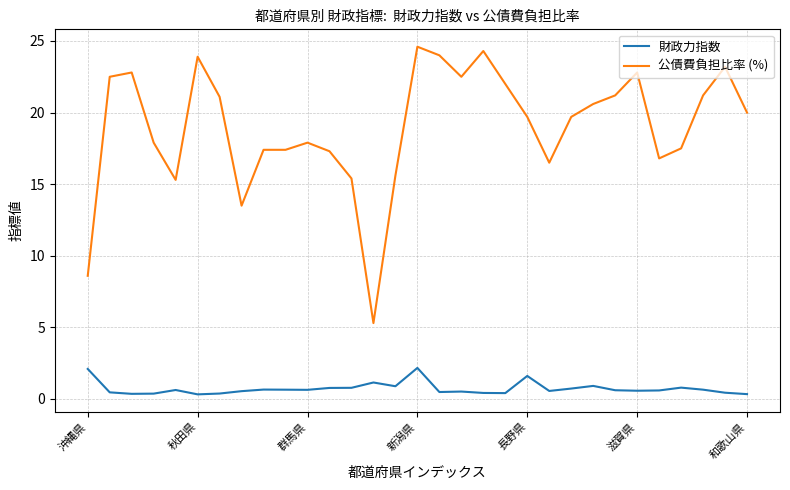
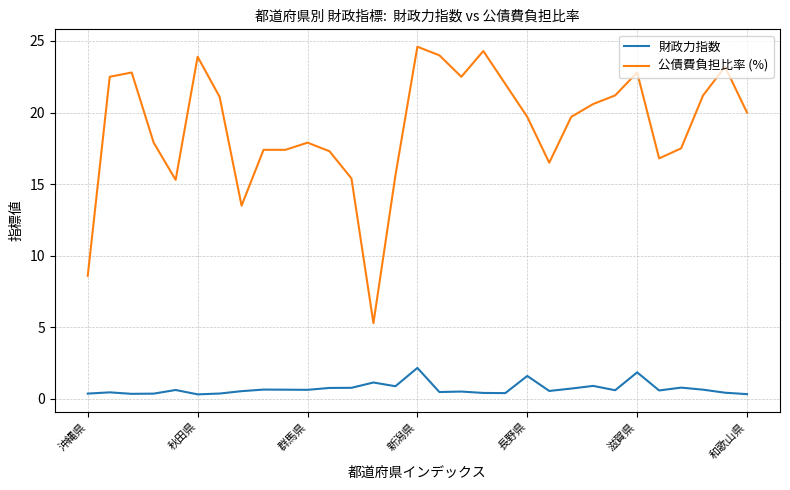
  {
    "財政力指数": {
-     "沖縄県": 2.1,
+     "沖縄県": 0.4,
      "秋田県": 0.3,
      "群馬県": 0.6,
      "新潟県": 2.2,
      "長野県": 1.6,
-     "滋賀県": 0.6,
+     "滋賀県": 1.9,
      "和歌山県": 0.3
    },
    "公債費負担比率 (%)": {
      "沖縄県": 8.6,
      "秋田県": 23.9,
      "群馬県": 17.9,
      "新潟県": 24.6,
      "長野県": 19.7,
      "和歌山県": 20.0
    }
  }
